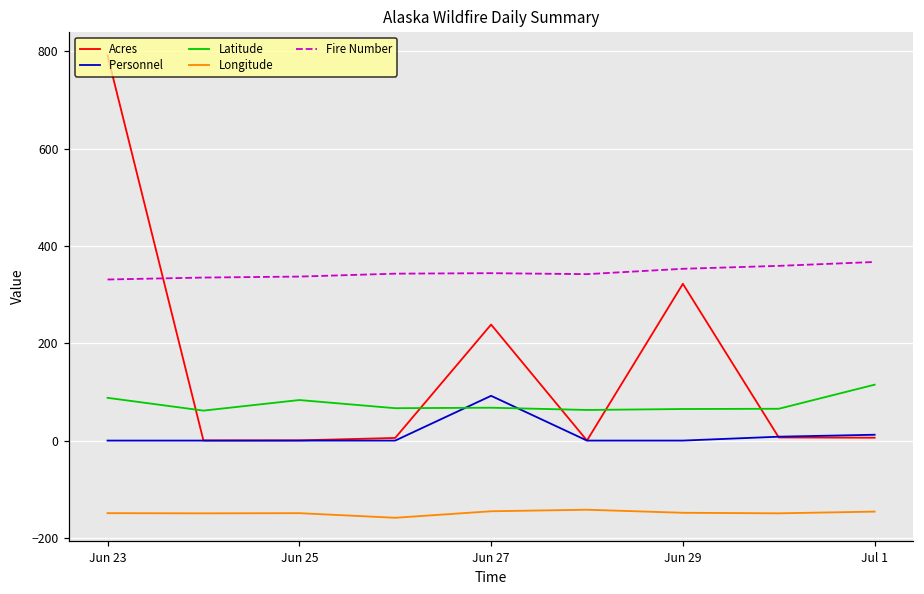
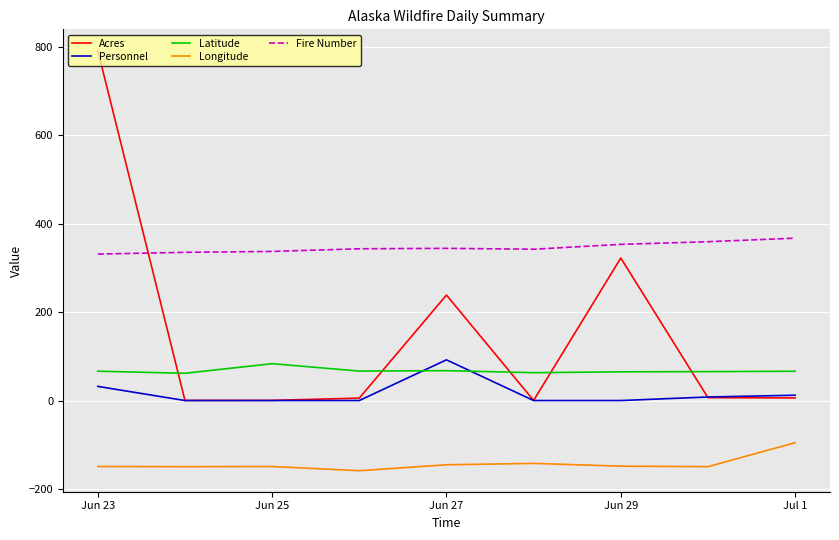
  {
    "Acres": {
      "Jun 27": 240,
      "Jun 29": 320,
      "Jul 1": 10
    },
    "Personnel": {
-     "Jun 23": 0,
+     "Jun 23": 30,
      "Jun 27": 90,
      "Jun 29": 0,
      "Jul 1": 10
    },
    "Latitude": {
-     "Jun 23": 90,
+     "Jun 23": 70,
      "Jun 25": 80,
      "Jun 27": 70,
      "Jun 29": 60,
-     "Jul 1": 110
+     "Jul 1": 70
    },
    "Longitude": {
      "Jun 23": -150,
      "Jun 25": -150,
      "Jun 27": -150,
      "Jun 29": -150,
-     "Jul 1": -150
+     "Jul 1": -100
    },
    "Fire Number": {
      "Jun 23": 330,
      "Jun 25": 340,
      "Jun 27": 340,
      "Jun 29": 350,
      "Jul 1": 370
    }
  }
